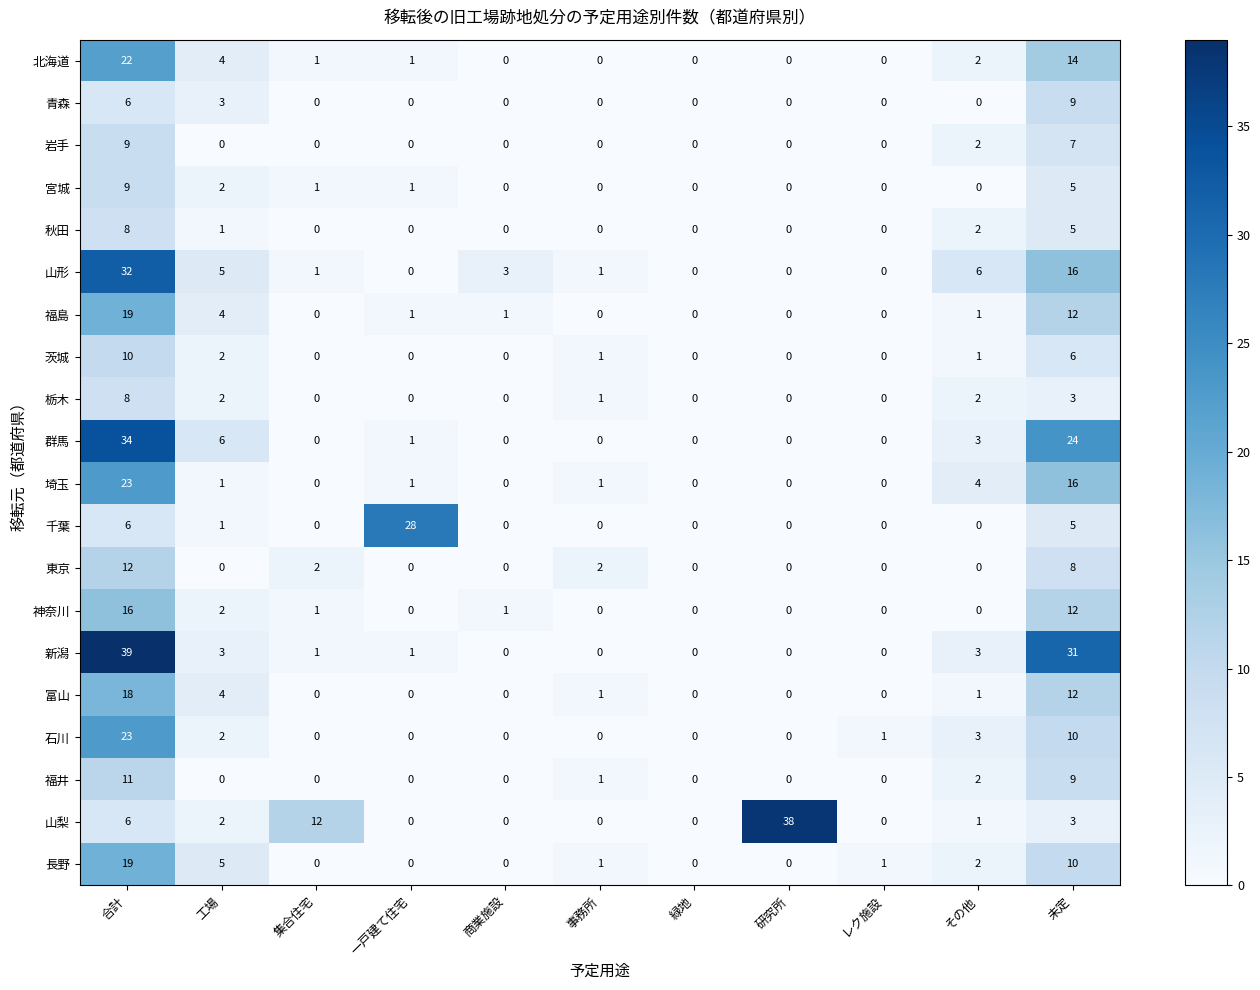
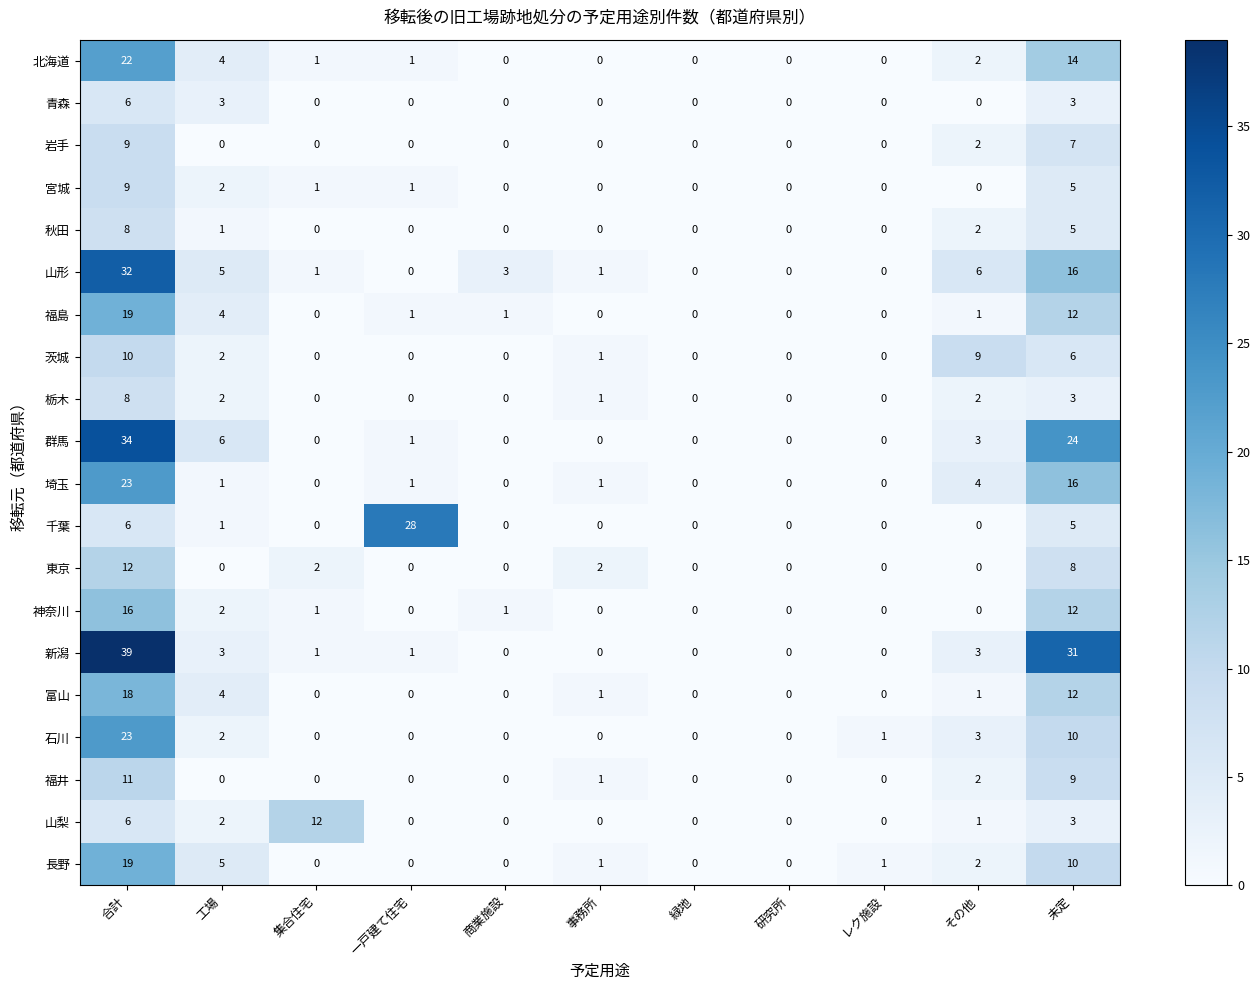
  {
    "青森": {
      "合計": 6,
      "工場": 3,
      "集合住宅": 0,
      "一戸建て住宅": 0,
      "商業施設": 0,
      "事務所": 0,
      "緑地": 0,
      "研究所": 0,
      "レク施設": 0,
      "その他": 0,
-     "未定": 9
+     "未定": 3
    },
    "茨城": {
      "合計": 10,
      "工場": 2,
      "集合住宅": 0,
      "一戸建て住宅": 0,
      "商業施設": 0,
      "事務所": 1,
      "緑地": 0,
      "研究所": 0,
      "レク施設": 0,
-     "その他": 1,
+     "その他": 9,
      "未定": 6
    },
    "山梨": {
      "合計": 6,
      "工場": 2,
      "集合住宅": 12,
      "一戸建て住宅": 0,
      "商業施設": 0,
      "事務所": 0,
      "緑地": 0,
-     "研究所": 38,
+     "研究所": 0,
      "レク施設": 0,
      "その他": 1,
      "未定": 3
    }
  }
